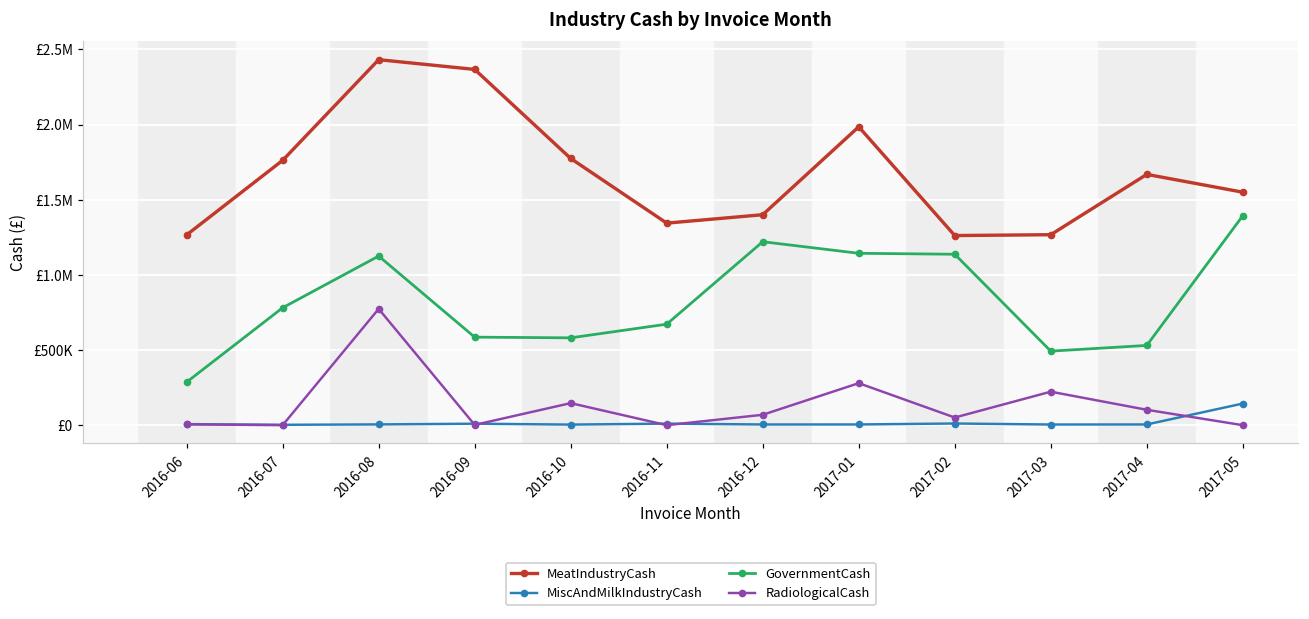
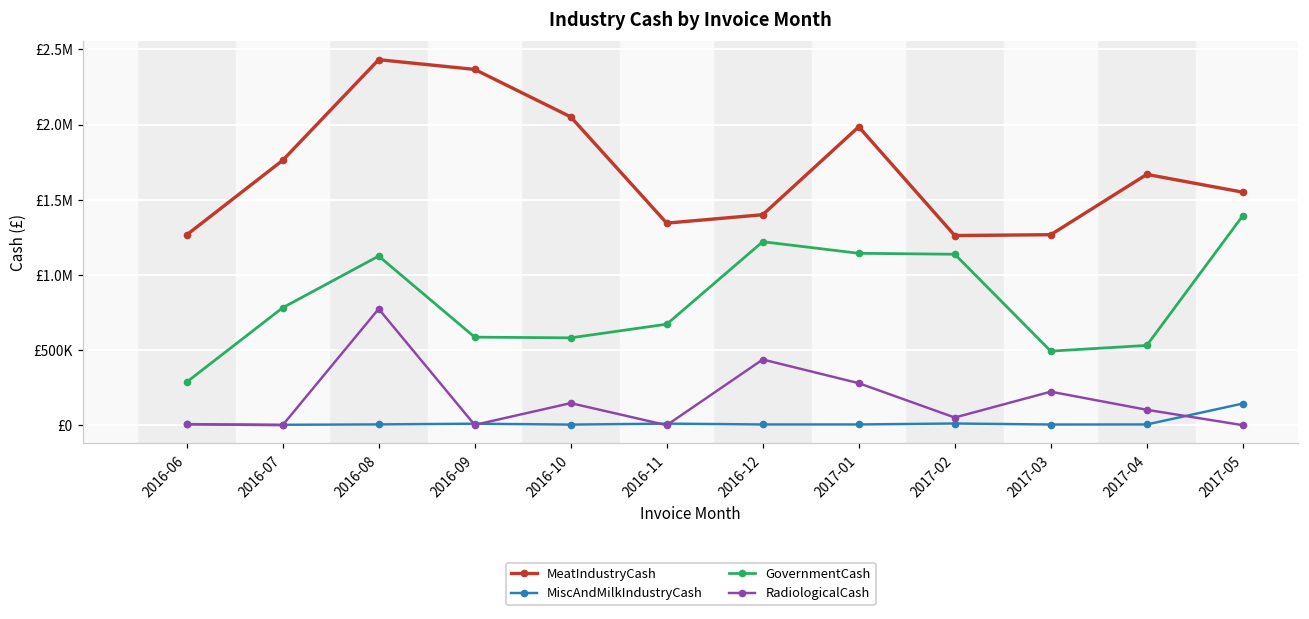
  {
    "MeatIndustryCash": {
      "2016-06": "£1270000",
      "2016-07": "£1760000",
      "2016-08": "£2430000",
      "2016-09": "£2370000",
-     "2016-10": "£1770000",
+     "2016-10": "£2050000",
      "2016-11": "£1340000",
      "2016-12": "£1400000",
      "2017-01": "£1990000",
      "2017-02": "£1260000",
      "2017-03": "£1270000",
      "2017-04": "£1670000",
      "2017-05": "£1550000"
    },
    "MiscAndMilkIndustryCash": {
      "2016-08": "£10000",
      "2016-10": "£0",
      "2016-12": "£0",
      "2017-01": "£0",
      "2017-02": "£10000",
      "2017-03": "£0",
      "2017-04": "£0",
      "2017-05": "£140000"
    },
    "GovernmentCash": {
      "2016-06": "£290000",
      "2016-07": "£780000",
      "2016-08": "£1130000",
      "2016-09": "£590000",
      "2016-10": "£580000",
      "2016-11": "£670000",
      "2016-12": "£1220000",
      "2017-01": "£1140000",
      "2017-02": "£1140000",
      "2017-03": "£490000",
      "2017-04": "£530000",
      "2017-05": "£1390000"
    },
    "RadiologicalCash": {
      "2016-08": "£770000",
      "2016-10": "£150000",
-     "2016-12": "£70000",
+     "2016-12": "£440000",
      "2017-01": "£280000",
      "2017-02": "£50000",
      "2017-03": "£220000",
      "2017-04": "£100000",
      "2017-05": "£0"
    }
  }
